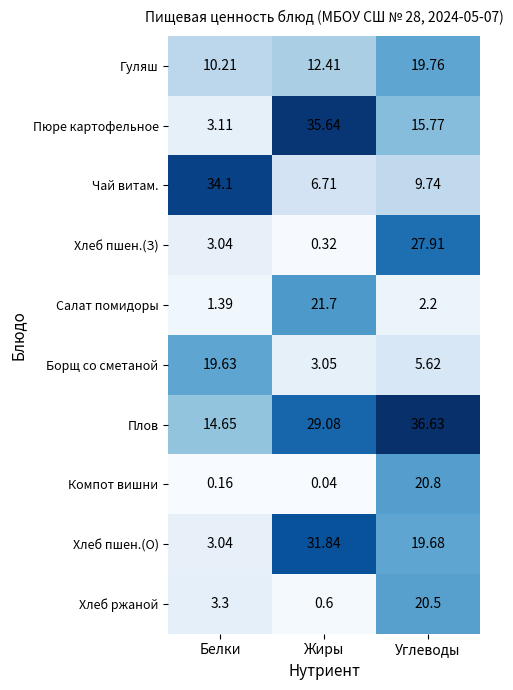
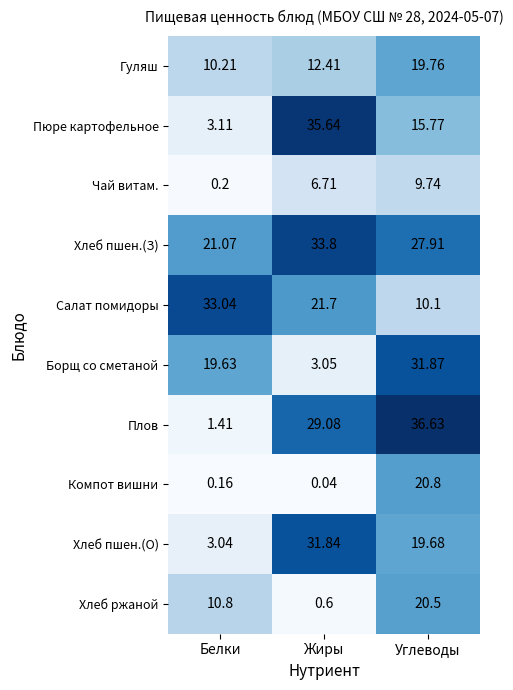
  {
    "Гуляш": {
      "Белки": 10.21,
      "Жиры": 12.41,
      "Углеводы": 19.76
    },
    "Пюре картофельное": {
      "Белки": 3.11,
      "Жиры": 35.64,
      "Углеводы": 15.77
    },
    "Чай витам.": {
-     "Белки": 34.1,
+     "Белки": 0.2,
      "Жиры": 6.71,
      "Углеводы": 9.74
    },
    "Хлеб пшен.(З)": {
-     "Белки": 3.04,
-     "Жиры": 0.32,
+     "Белки": 21.07,
+     "Жиры": 33.8,
      "Углеводы": 27.91
    },
    "Салат помидоры": {
-     "Белки": 1.39,
+     "Белки": 33.04,
      "Жиры": 21.7,
-     "Углеводы": 2.2
+     "Углеводы": 10.1
    },
    "Борщ со сметаной": {
      "Белки": 19.63,
      "Жиры": 3.05,
-     "Углеводы": 5.62
+     "Углеводы": 31.87
    },
    "Плов": {
-     "Белки": 14.65,
+     "Белки": 1.41,
      "Жиры": 29.08,
      "Углеводы": 36.63
    },
    "Компот вишни": {
      "Белки": 0.16,
      "Жиры": 0.04,
      "Углеводы": 20.8
    },
    "Хлеб пшен.(О)": {
      "Белки": 3.04,
      "Жиры": 31.84,
      "Углеводы": 19.68
    },
    "Хлеб ржаной": {
-     "Белки": 3.3,
+     "Белки": 10.8,
      "Жиры": 0.6,
      "Углеводы": 20.5
    }
  }
